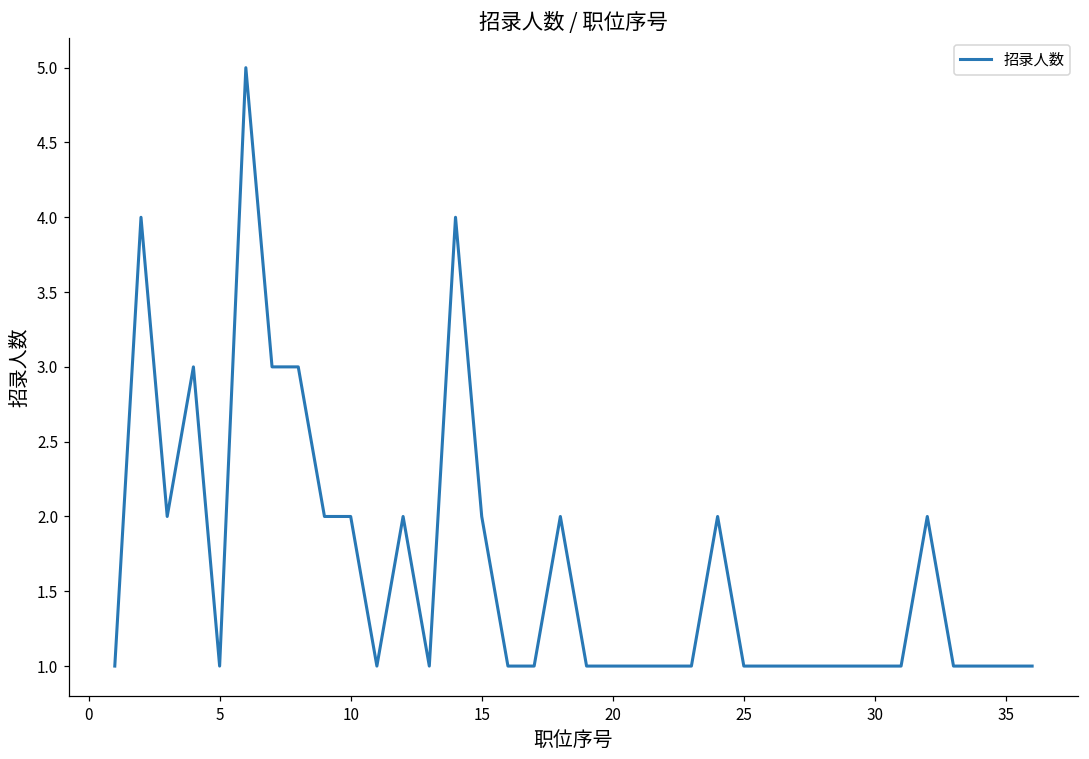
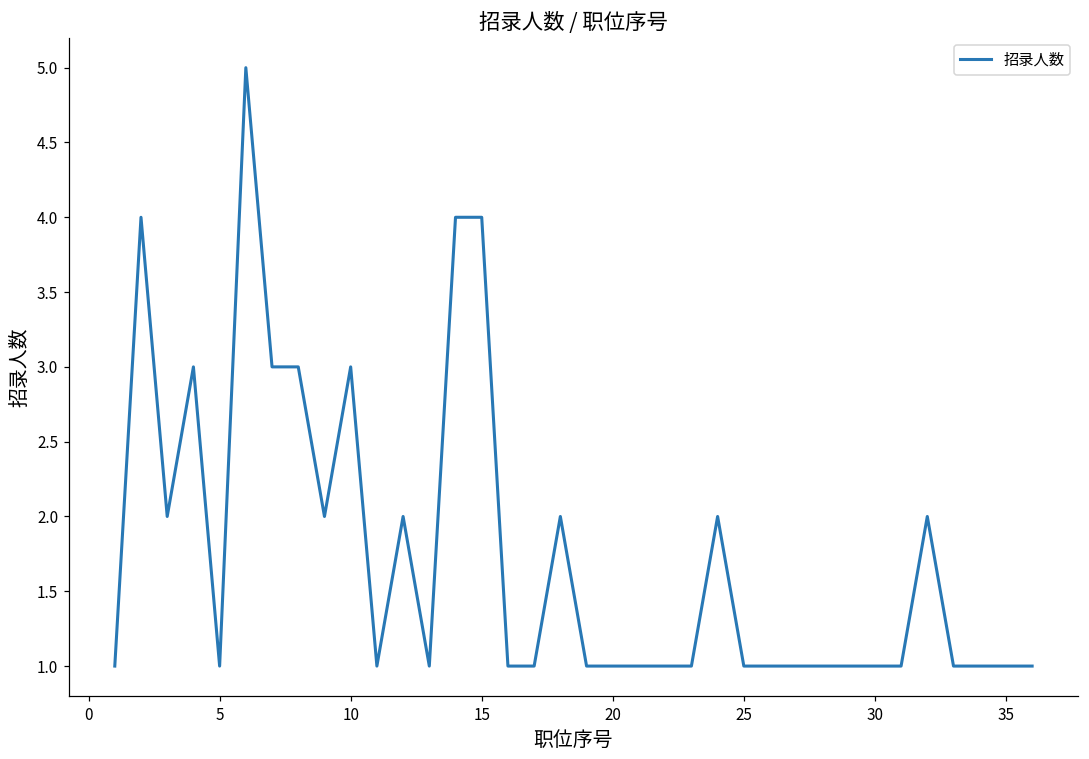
  {
    "5": 1,
-   "10": 2,
-   "15": 2,
+   "10": 3,
+   "15": 4,
    "20": 1,
    "25": 1,
    "30": 1,
    "35": 1
  }
